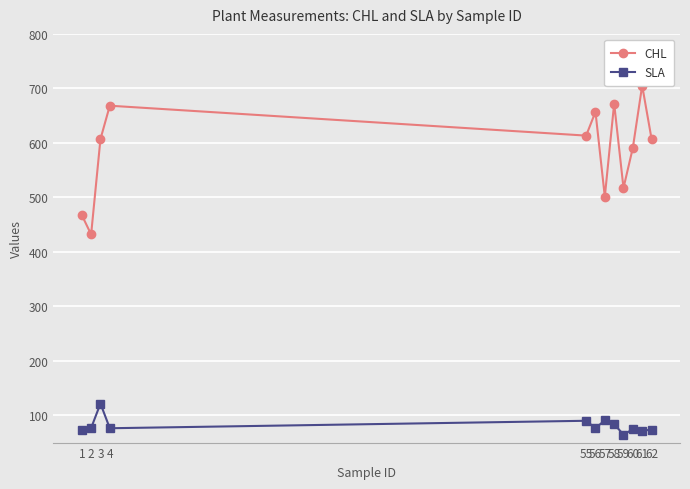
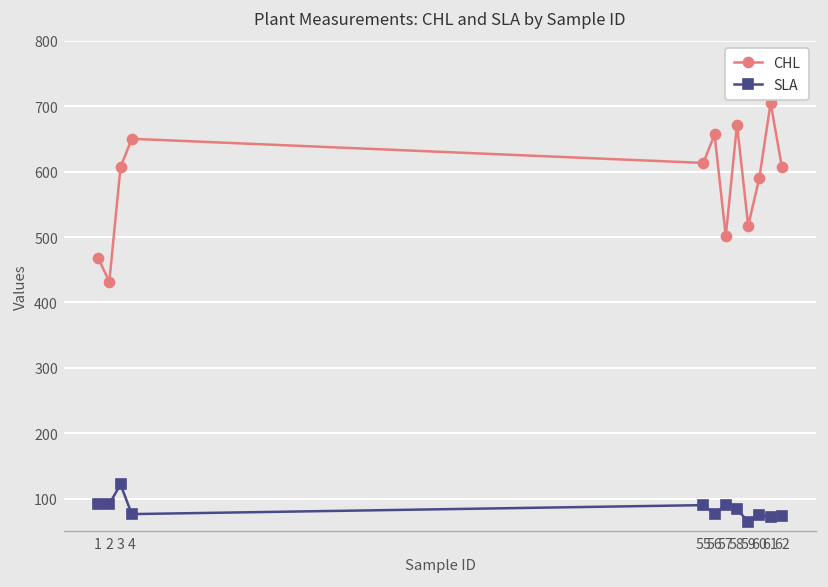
  {
    "CHL": {
      "1": 470,
      "2": 430,
      "3": 610,
-     "4": 670
+     "4": 650
    },
    "SLA": {
-     "1": 70,
-     "2": 80,
+     "1": 90,
+     "2": 90,
      "3": 120,
      "4": 80
    }
  }
